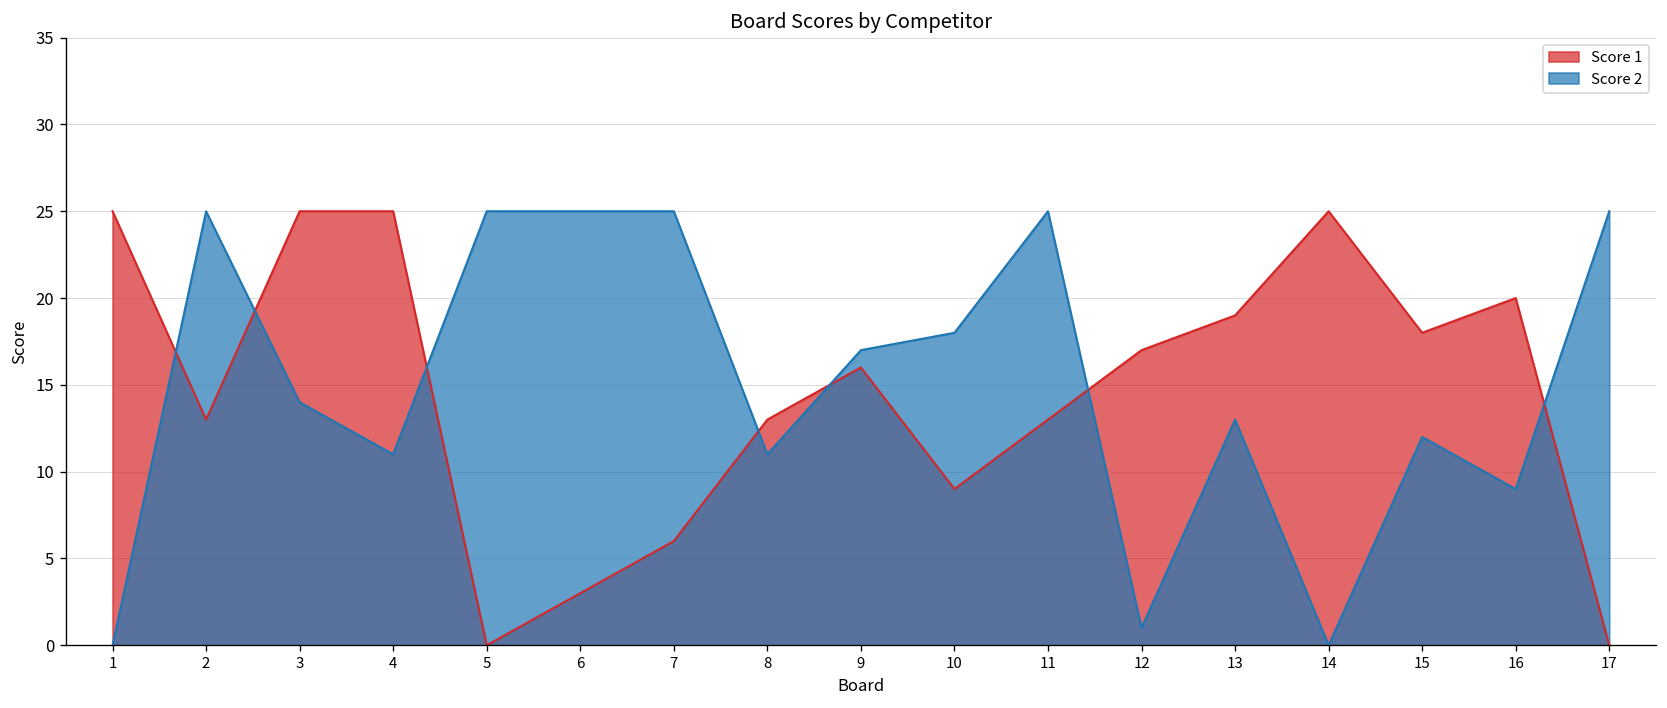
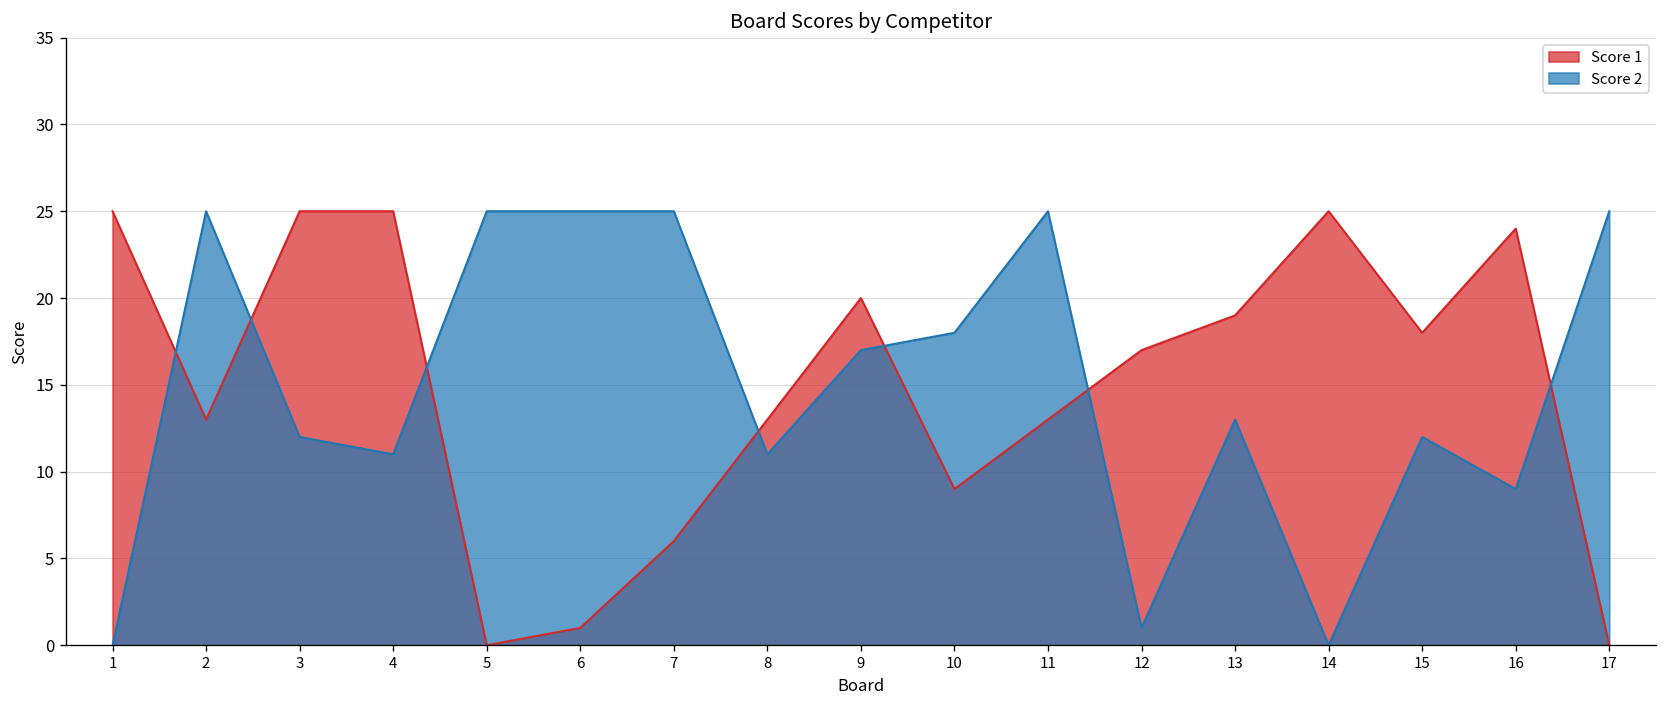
  {
    "Score 1": {
      "1": 25,
      "2": 13,
      "3": 25,
      "4": 25,
      "5": 0,
-     "6": 3,
+     "6": 1,
      "7": 6,
      "8": 13,
-     "9": 16,
+     "9": 20,
      "10": 9,
      "11": 13,
      "12": 17,
      "13": 19,
      "14": 25,
      "15": 18,
-     "16": 20,
+     "16": 24,
      "17": 0
    },
    "Score 2": {
      "1": 0,
      "2": 25,
-     "3": 14,
+     "3": 12,
      "4": 11,
      "5": 25,
      "6": 25,
      "7": 25,
      "8": 11,
      "9": 17,
      "10": 18,
      "11": 25,
      "12": 1,
      "13": 13,
      "14": 0,
      "15": 12,
      "16": 9,
      "17": 25
    }
  }
